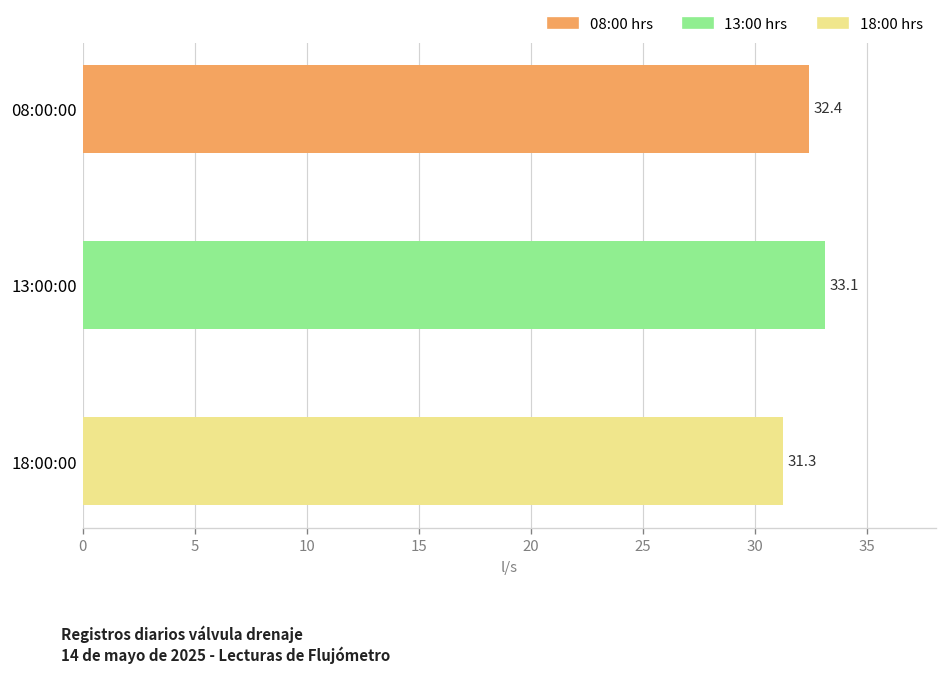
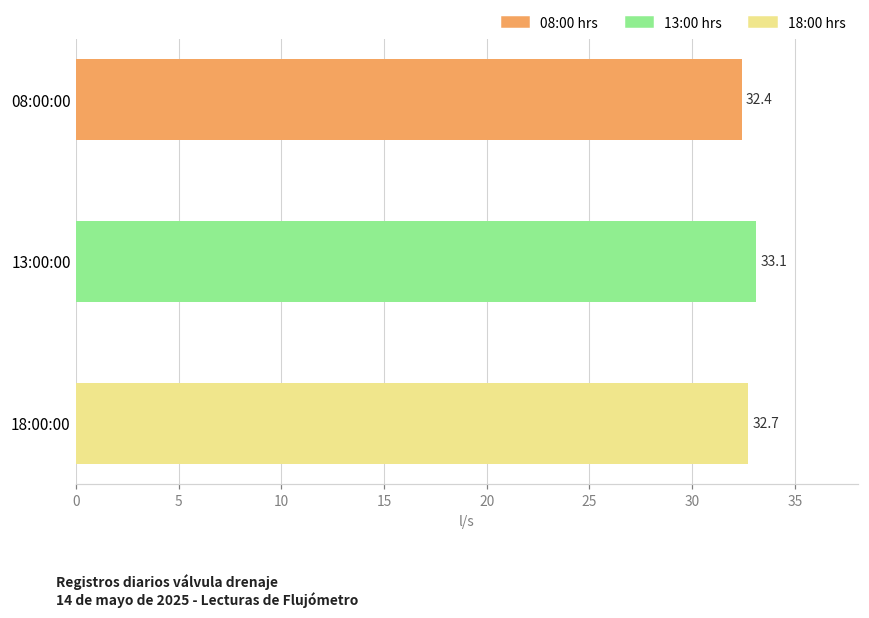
  {
    "08:00:00": 32.4,
    "13:00:00": 33.1,
-   "18:00:00": 31.3
+   "18:00:00": 32.7
  }
